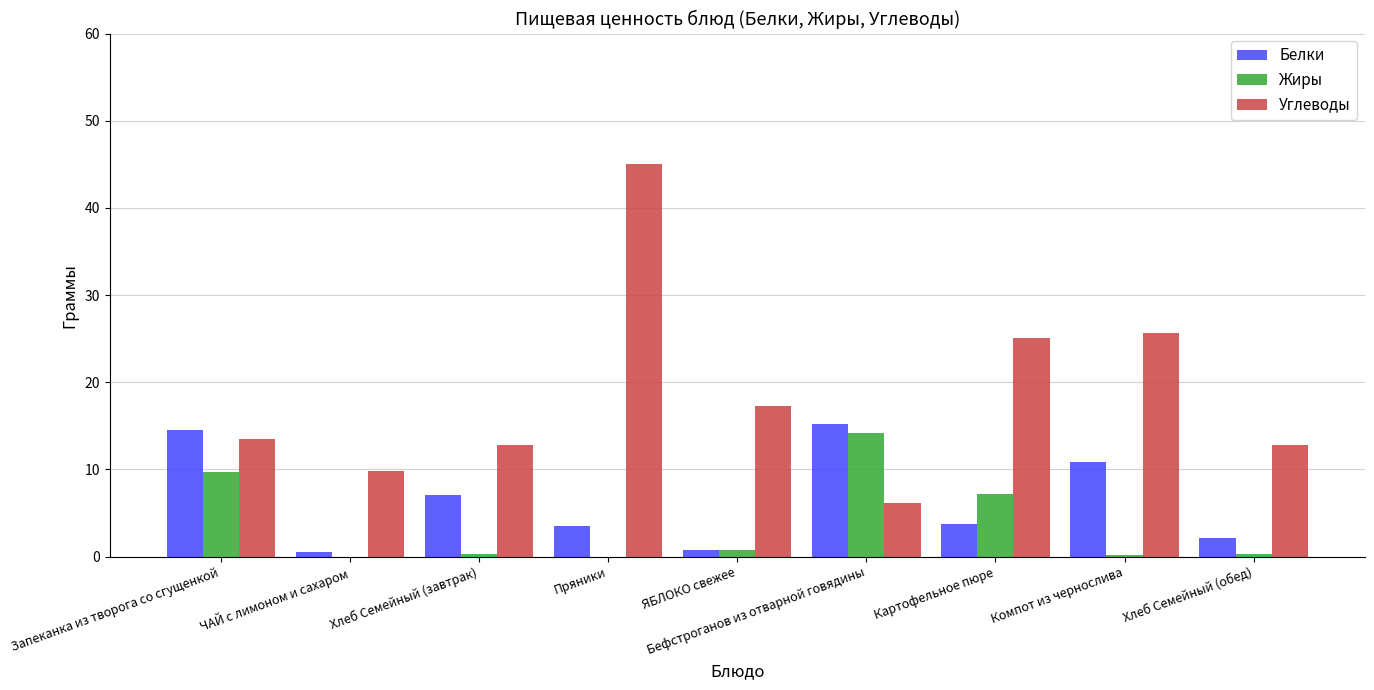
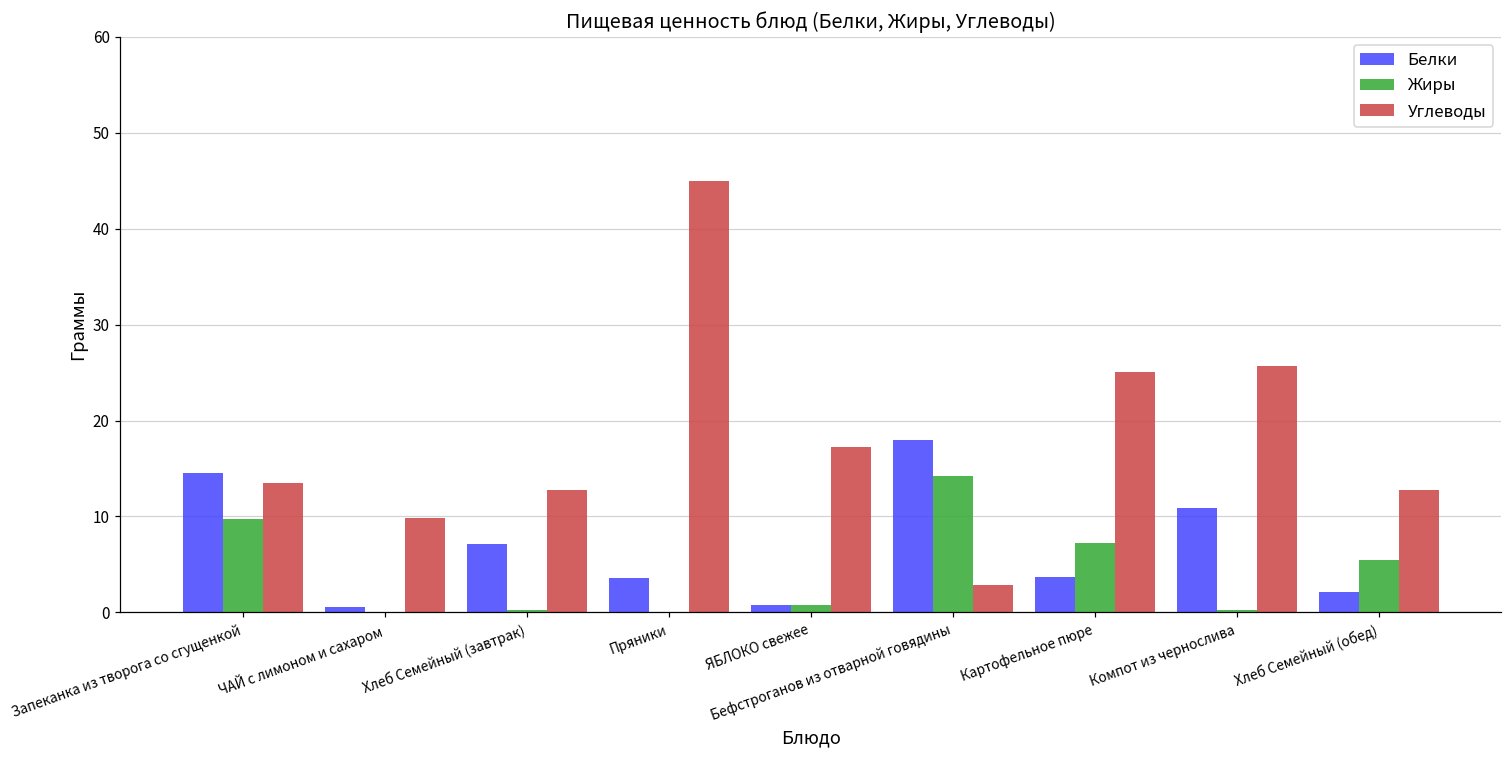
  {
    "Белки": {
      "Запеканка из творога со сгущенкой": 15,
      "ЧАЙ с лимоном и сахаром": 1,
      "Хлеб Семейный (завтрак)": 7,
      "Пряники": 4,
      "ЯБЛОКО свежее": 1,
-     "Бефстроганов из отварной говядины": 15,
+     "Бефстроганов из отварной говядины": 18,
      "Картофельное пюре": 4,
      "Компот из чернослива": 11,
      "Хлеб Семейный (обед)": 2
    },
    "Жиры": {
      "Запеканка из творога со сгущенкой": 10,
      "ЧАЙ с лимоном и сахаром": 0,
      "Пряники": 0,
      "ЯБЛОКО свежее": 1,
      "Бефстроганов из отварной говядины": 14,
      "Картофельное пюре": 7,
-     "Хлеб Семейный (обед)": 0
+     "Хлеб Семейный (обед)": 5
    },
    "Углеводы": {
      "Запеканка из творога со сгущенкой": 14,
      "ЧАЙ с лимоном и сахаром": 10,
      "Хлеб Семейный (завтрак)": 13,
      "Пряники": 45,
      "ЯБЛОКО свежее": 17,
-     "Бефстроганов из отварной говядины": 6,
+     "Бефстроганов из отварной говядины": 3,
      "Картофельное пюре": 25,
      "Компот из чернослива": 26,
      "Хлеб Семейный (обед)": 13
    }
  }
